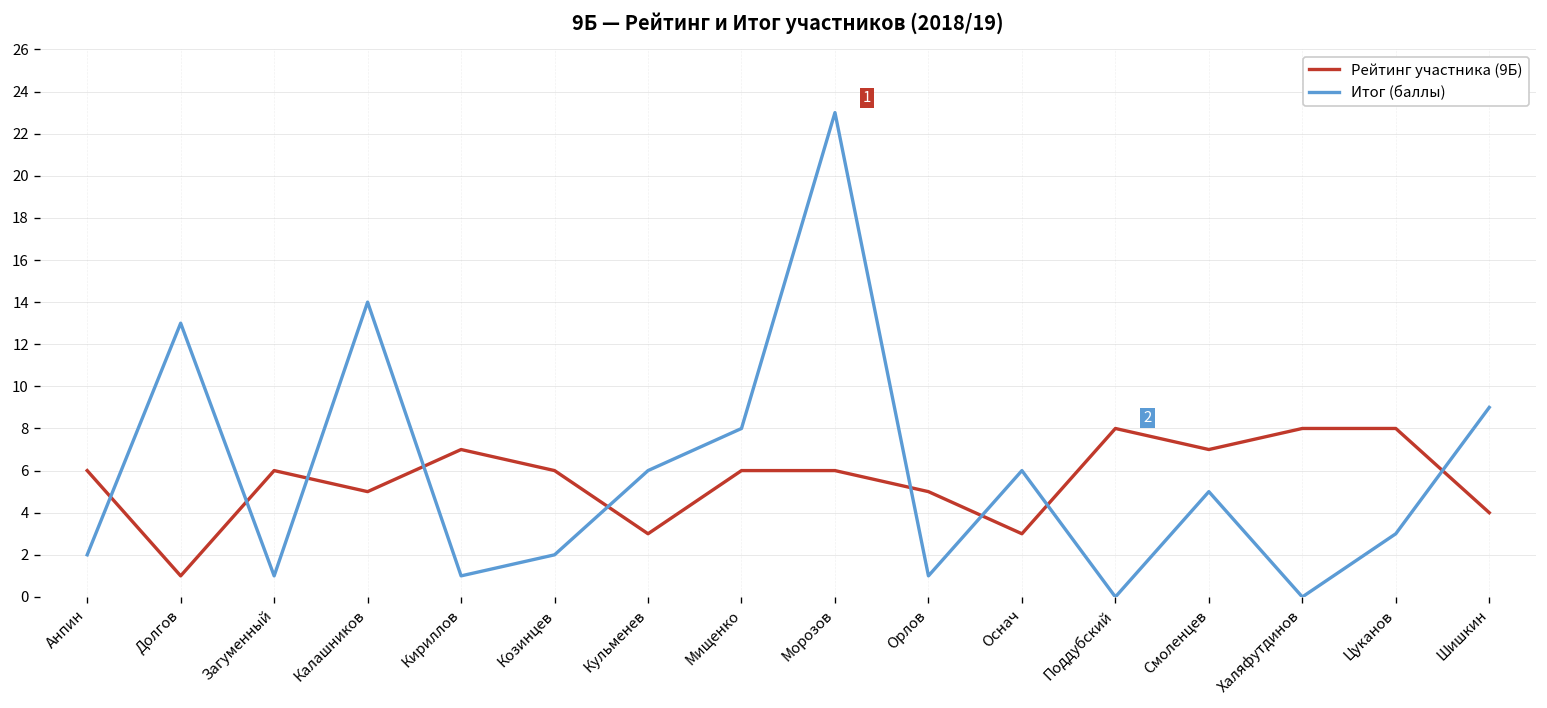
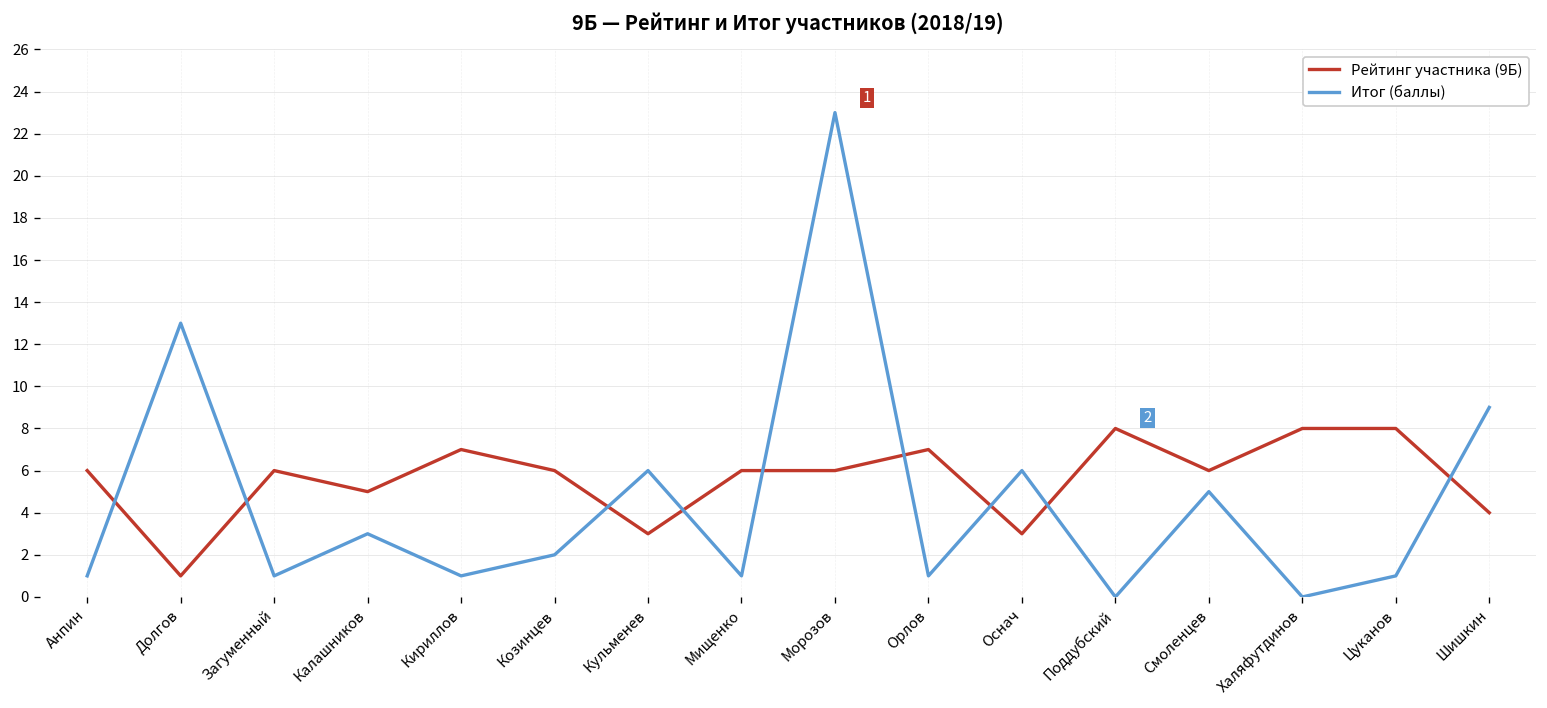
  {
    "Рейтинг участника (9Б)": {
      "Анпин": 6,
      "Долгов": 1,
      "Загуменный": 6,
      "Калашников": 5,
      "Кириллов": 7,
      "Козинцев": 6,
      "Кульменев": 3,
      "Мищенко": 6,
      "Морозов": 6,
-     "Орлов": 5,
+     "Орлов": 7,
      "Оснач": 3,
-     "Смоленцев": 7,
+     "Смоленцев": 6,
      "Халяфутдинов": 8,
      "Цуканов": 8,
      "Шишкин": 4
    },
    "Итог (баллы)": {
-     "Анпин": 2,
+     "Анпин": 1,
      "Долгов": 13,
      "Загуменный": 1,
-     "Калашников": 14,
+     "Калашников": 3,
      "Кириллов": 1,
      "Козинцев": 2,
      "Кульменев": 6,
-     "Мищенко": 8,
+     "Мищенко": 1,
      "Орлов": 1,
      "Оснач": 6,
      "Поддубский": 0,
      "Смоленцев": 5,
      "Халяфутдинов": 0,
-     "Цуканов": 3,
+     "Цуканов": 1,
      "Шишкин": 9
    }
  }
